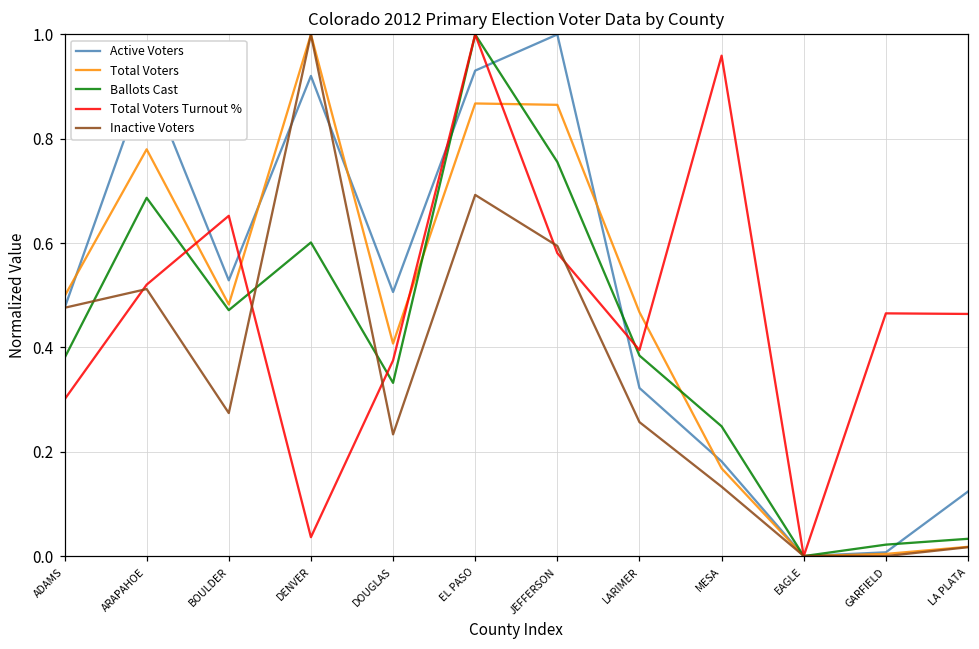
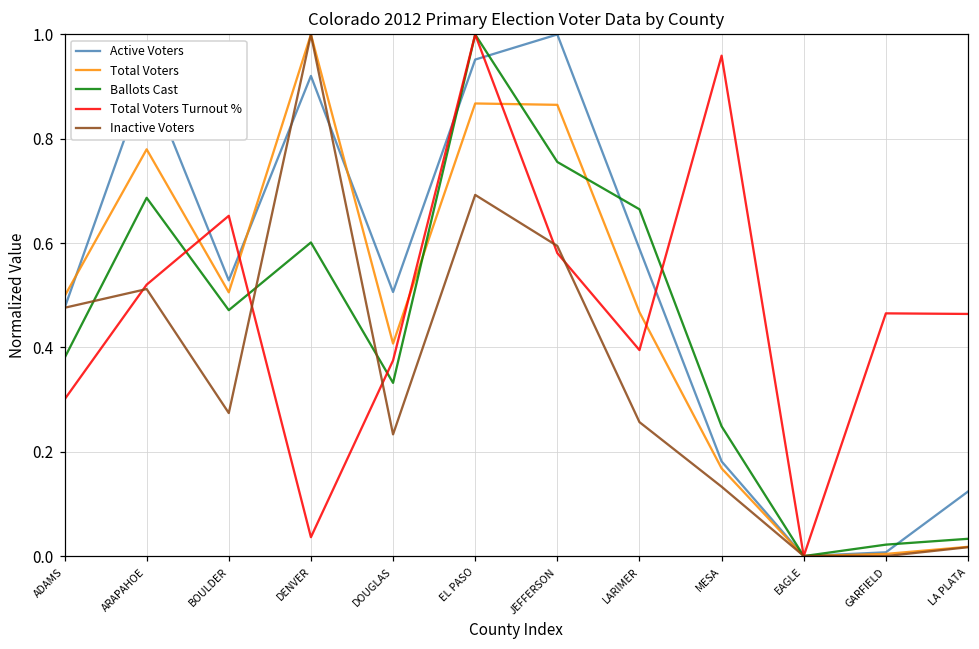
  {
    "Active Voters": {
      "BOULDER": 0.53,
      "DENVER": 0.92,
      "DOUGLAS": 0.51,
-     "EL PASO": 0.93,
+     "EL PASO": 0.95,
      "JEFFERSON": 1.00,
-     "LARIMER": 0.32,
+     "LARIMER": 0.59,
      "MESA": 0.18,
      "LA PLATA": 0.12
    },
    "Total Voters": {
      "ADAMS": 0.50,
      "ARAPAHOE": 0.78,
-     "BOULDER": 0.48,
+     "BOULDER": 0.51,
      "DOUGLAS": 0.41,
      "EL PASO": 0.87,
      "JEFFERSON": 0.87,
      "LARIMER": 0.47,
      "MESA": 0.17
    },
    "Ballots Cast": {
      "ADAMS": 0.38,
      "ARAPAHOE": 0.69,
      "BOULDER": 0.47,
      "DENVER": 0.60,
      "DOUGLAS": 0.33,
      "JEFFERSON": 0.76,
-     "LARIMER": 0.38,
+     "LARIMER": 0.66,
      "MESA": 0.25,
      "GARFIELD": 0.02,
      "LA PLATA": 0.03
    },
    "Total Voters Turnout %": {
      "ADAMS": 0.30,
      "ARAPAHOE": 0.52,
      "BOULDER": 0.65,
      "DENVER": 0.04,
      "DOUGLAS": 0.38,
      "JEFFERSON": 0.58,
      "LARIMER": 0.39,
      "MESA": 0.96,
      "GARFIELD": 0.47,
      "LA PLATA": 0.46
    },
    "Inactive Voters": {
      "ARAPAHOE": 0.51,
      "BOULDER": 0.27,
      "DOUGLAS": 0.23,
      "EL PASO": 0.69,
      "JEFFERSON": 0.59,
      "LARIMER": 0.26,
      "MESA": 0.13
    }
  }
